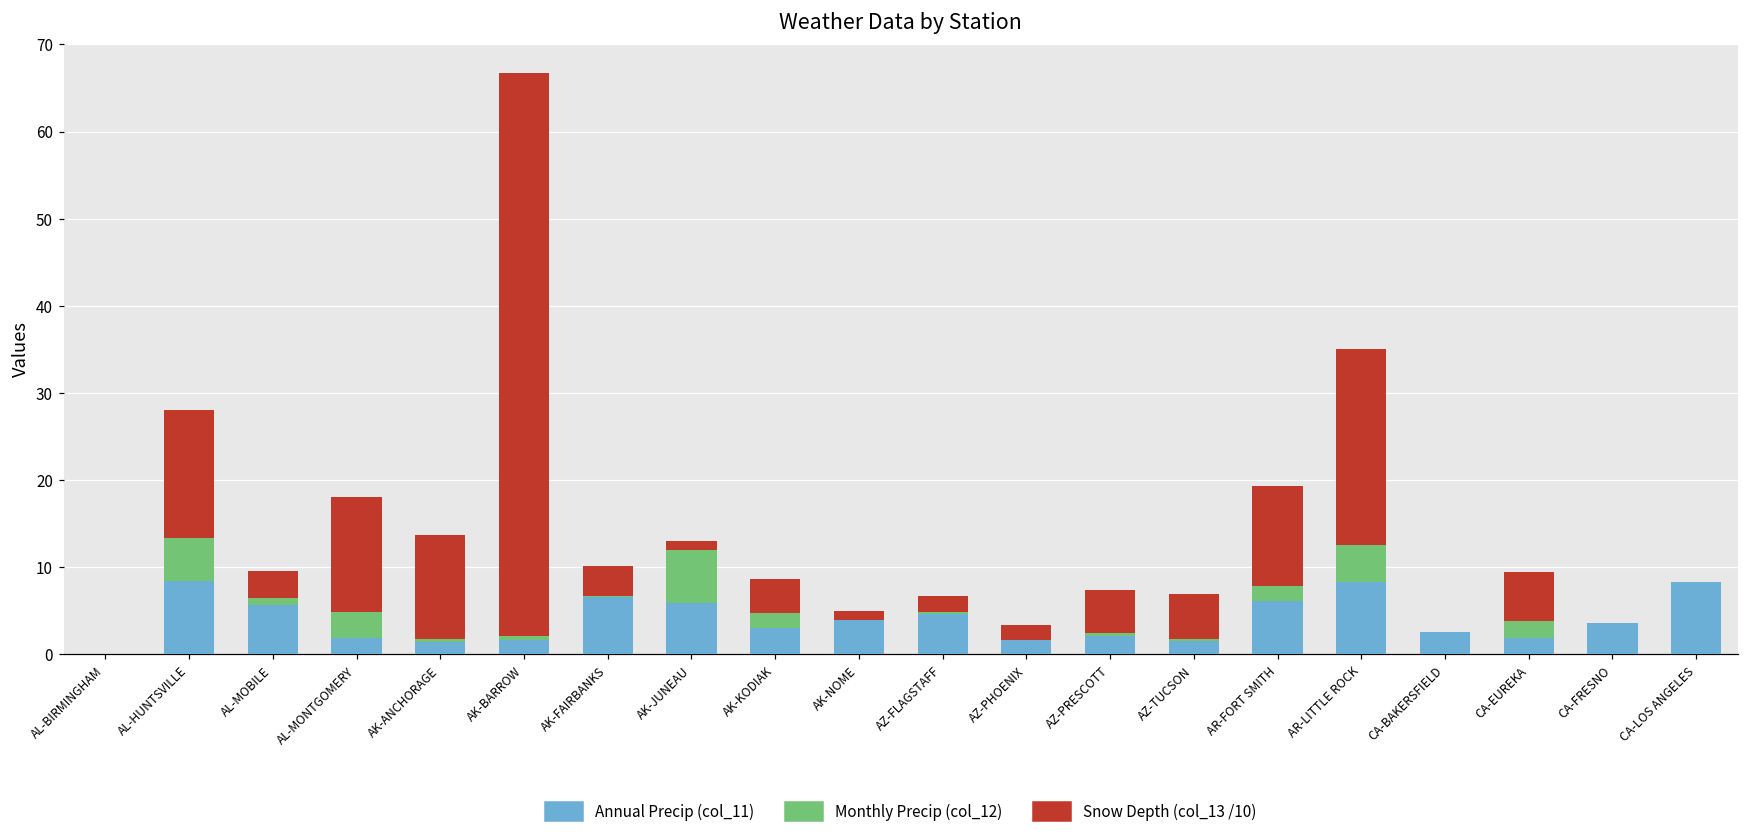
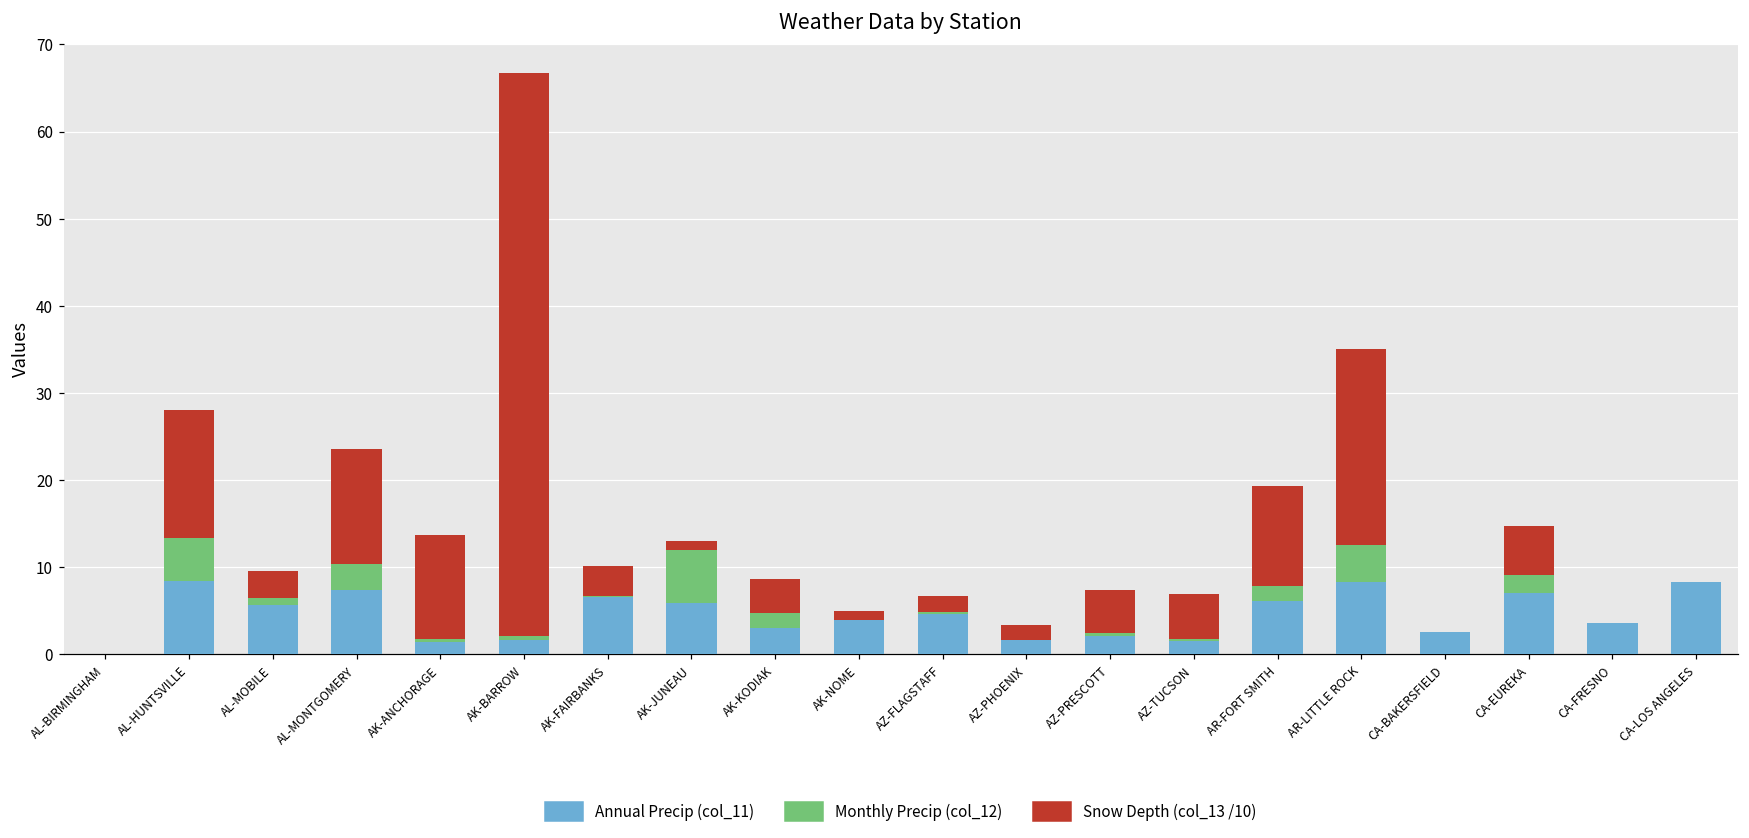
  {
    "Annual Precip (col_11)": {
      "AL-BIRMINGHAM": 0,
      "AL-HUNTSVILLE": 8,
      "AL-MOBILE": 6,
-     "AL-MONTGOMERY": 2,
+     "AL-MONTGOMERY": 7,
      "AK-ANCHORAGE": 1,
      "AK-BARROW": 2,
      "AK-FAIRBANKS": 7,
      "AK-JUNEAU": 6,
      "AK-KODIAK": 3,
      "AK-NOME": 4,
      "AZ-FLAGSTAFF": 5,
      "AZ-PHOENIX": 2,
      "AZ-PRESCOTT": 2,
      "AZ-TUCSON": 2,
      "AR-FORT SMITH": 6,
      "AR-LITTLE ROCK": 8,
      "CA-BAKERSFIELD": 3,
-     "CA-EUREKA": 2,
+     "CA-EUREKA": 7,
      "CA-FRESNO": 4,
      "CA-LOS ANGELES": 8
    },
    "Monthly Precip (col_12)": {
      "AL-BIRMINGHAM": 0,
      "AL-HUNTSVILLE": 5,
      "AL-MOBILE": 1,
      "AL-MONTGOMERY": 3,
      "AK-ANCHORAGE": 0,
      "AK-BARROW": 0,
      "AK-JUNEAU": 6,
      "AK-KODIAK": 2,
      "AR-FORT SMITH": 2,
      "AR-LITTLE ROCK": 4,
      "CA-BAKERSFIELD": 0,
      "CA-EUREKA": 2,
      "CA-FRESNO": 0
    },
    "Snow Depth (col_13 /10)": {
      "AL-BIRMINGHAM": 0,
      "AL-HUNTSVILLE": 15,
      "AL-MOBILE": 3,
      "AL-MONTGOMERY": 13,
      "AK-ANCHORAGE": 12,
      "AK-BARROW": 65,
      "AK-FAIRBANKS": 4,
      "AK-JUNEAU": 1,
      "AK-KODIAK": 4,
      "AK-NOME": 1,
      "AZ-FLAGSTAFF": 2,
      "AZ-PHOENIX": 2,
      "AZ-PRESCOTT": 5,
      "AZ-TUCSON": 5,
      "AR-FORT SMITH": 12,
      "AR-LITTLE ROCK": 23,
      "CA-BAKERSFIELD": 0,
      "CA-EUREKA": 6,
      "CA-FRESNO": 0,
      "CA-LOS ANGELES": 0
    }
  }
